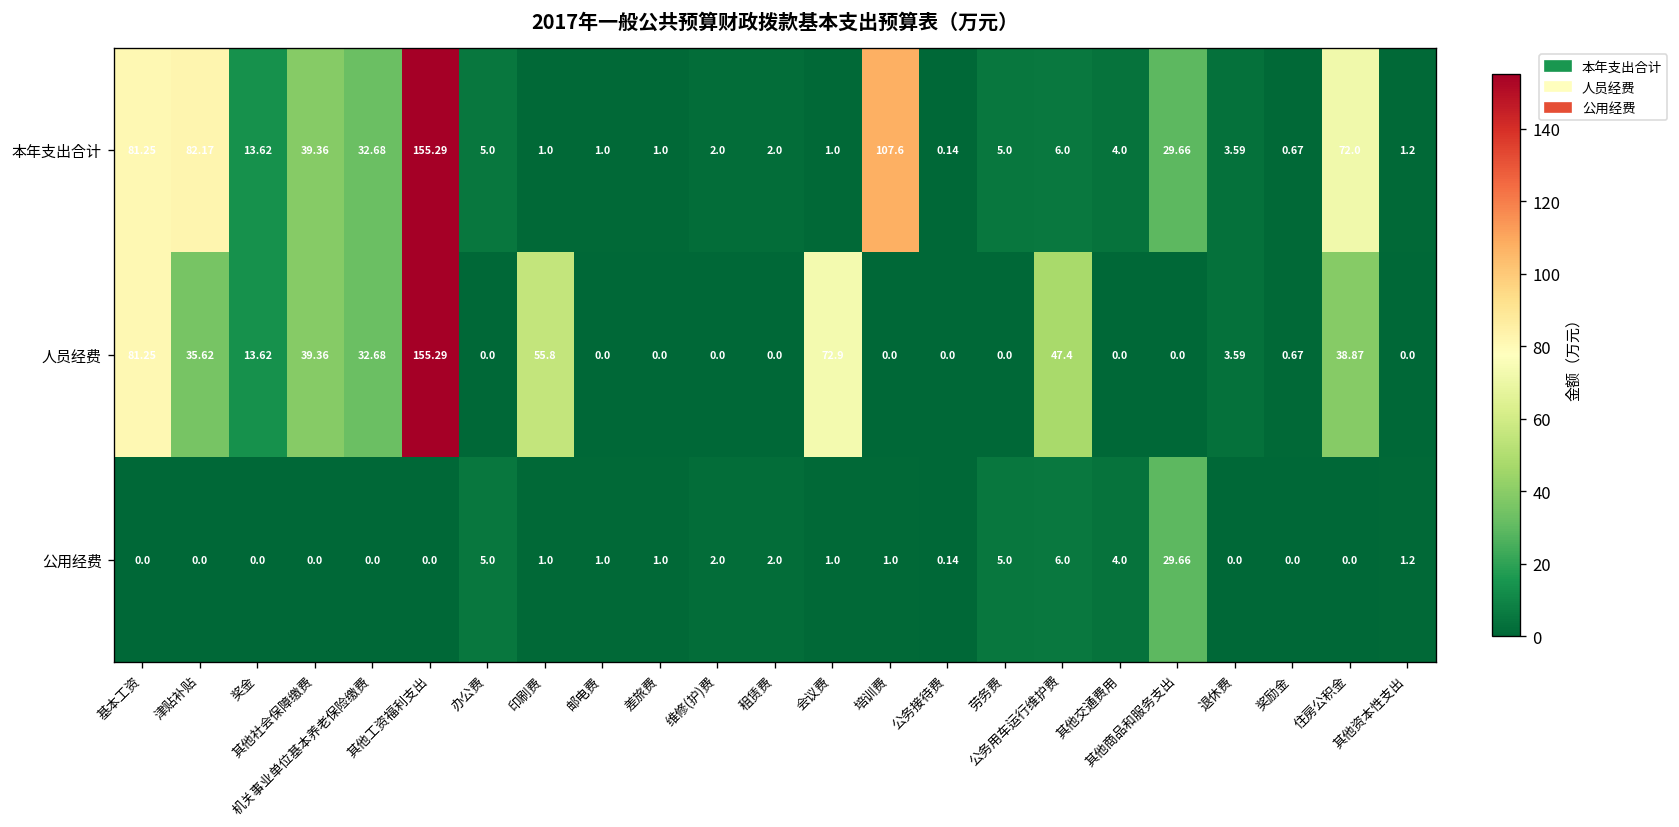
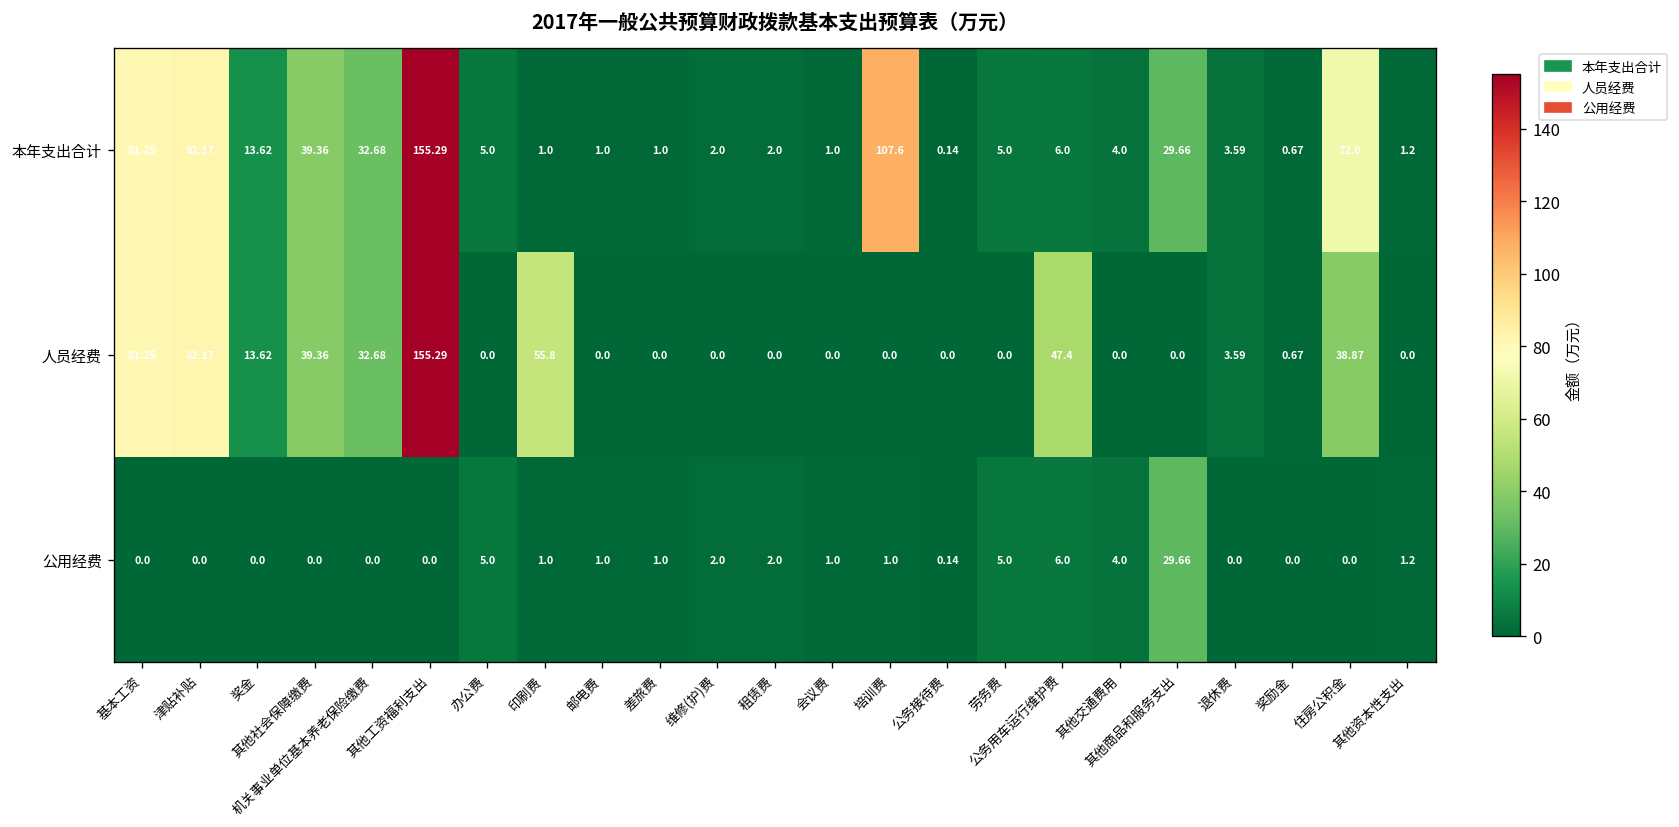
  {
    "本年支出合计": {
      "基本工资": 81.25,
      "津贴补贴": 82.17,
      "奖金": 13.62,
      "其他社会保障缴费": 39.36,
      "机关事业单位基本养老保险缴费": 32.68,
      "其他工资福利支出": 155.29,
      "办公费": 5.0,
      "印刷费": 1.0,
      "邮电费": 1.0,
      "差旅费": 1.0,
      "维修(护)费": 2.0,
      "租赁费": 2.0,
      "会议费": 1.0,
      "培训费": 107.6,
      "公务接待费": 0.14,
      "劳务费": 5.0,
      "公务用车运行维护费": 6.0,
      "其他交通费用": 4.0,
      "其他商品和服务支出": 29.66,
      "退休费": 3.59,
      "奖励金": 0.67,
      "住房公积金": 72.0,
      "其他资本性支出": 1.2
    },
    "人员经费": {
      "基本工资": 81.25,
-     "津贴补贴": 35.62,
+     "津贴补贴": 82.17,
      "奖金": 13.62,
      "其他社会保障缴费": 39.36,
      "机关事业单位基本养老保险缴费": 32.68,
      "其他工资福利支出": 155.29,
      "办公费": 0.0,
      "印刷费": 55.8,
      "邮电费": 0.0,
      "差旅费": 0.0,
      "维修(护)费": 0.0,
      "租赁费": 0.0,
-     "会议费": 72.9,
+     "会议费": 0.0,
      "培训费": 0.0,
      "公务接待费": 0.0,
      "劳务费": 0.0,
      "公务用车运行维护费": 47.4,
      "其他交通费用": 0.0,
      "其他商品和服务支出": 0.0,
      "退休费": 3.59,
      "奖励金": 0.67,
      "住房公积金": 38.87,
      "其他资本性支出": 0.0
    },
    "公用经费": {
      "基本工资": 0.0,
      "津贴补贴": 0.0,
      "奖金": 0.0,
      "其他社会保障缴费": 0.0,
      "机关事业单位基本养老保险缴费": 0.0,
      "其他工资福利支出": 0.0,
      "办公费": 5.0,
      "印刷费": 1.0,
      "邮电费": 1.0,
      "差旅费": 1.0,
      "维修(护)费": 2.0,
      "租赁费": 2.0,
      "会议费": 1.0,
      "培训费": 1.0,
      "公务接待费": 0.14,
      "劳务费": 5.0,
      "公务用车运行维护费": 6.0,
      "其他交通费用": 4.0,
      "其他商品和服务支出": 29.66,
      "退休费": 0.0,
      "奖励金": 0.0,
      "住房公积金": 0.0,
      "其他资本性支出": 1.2
    }
  }
